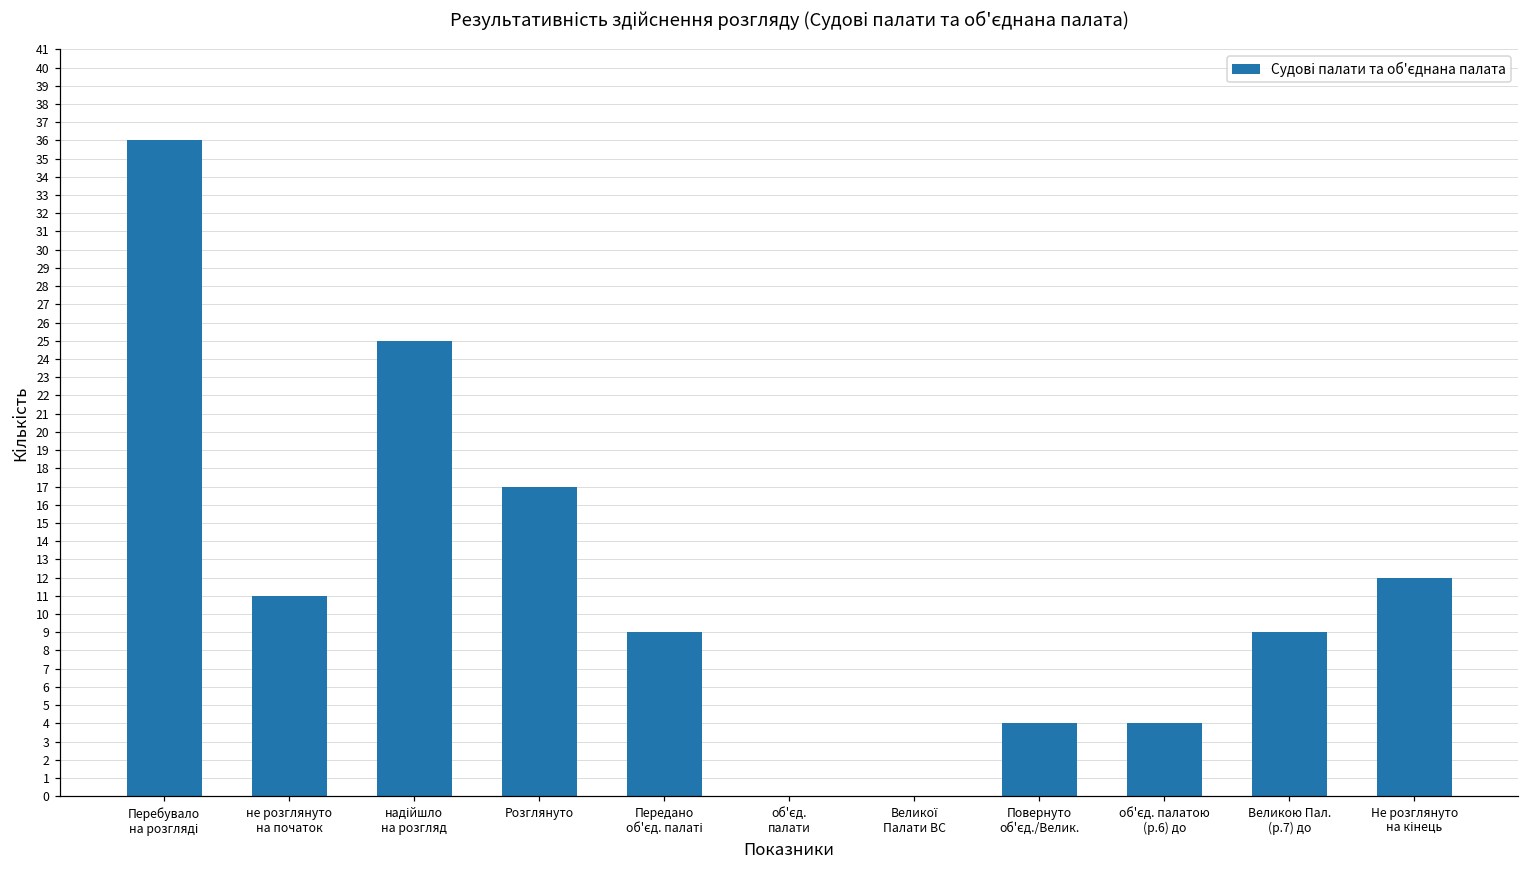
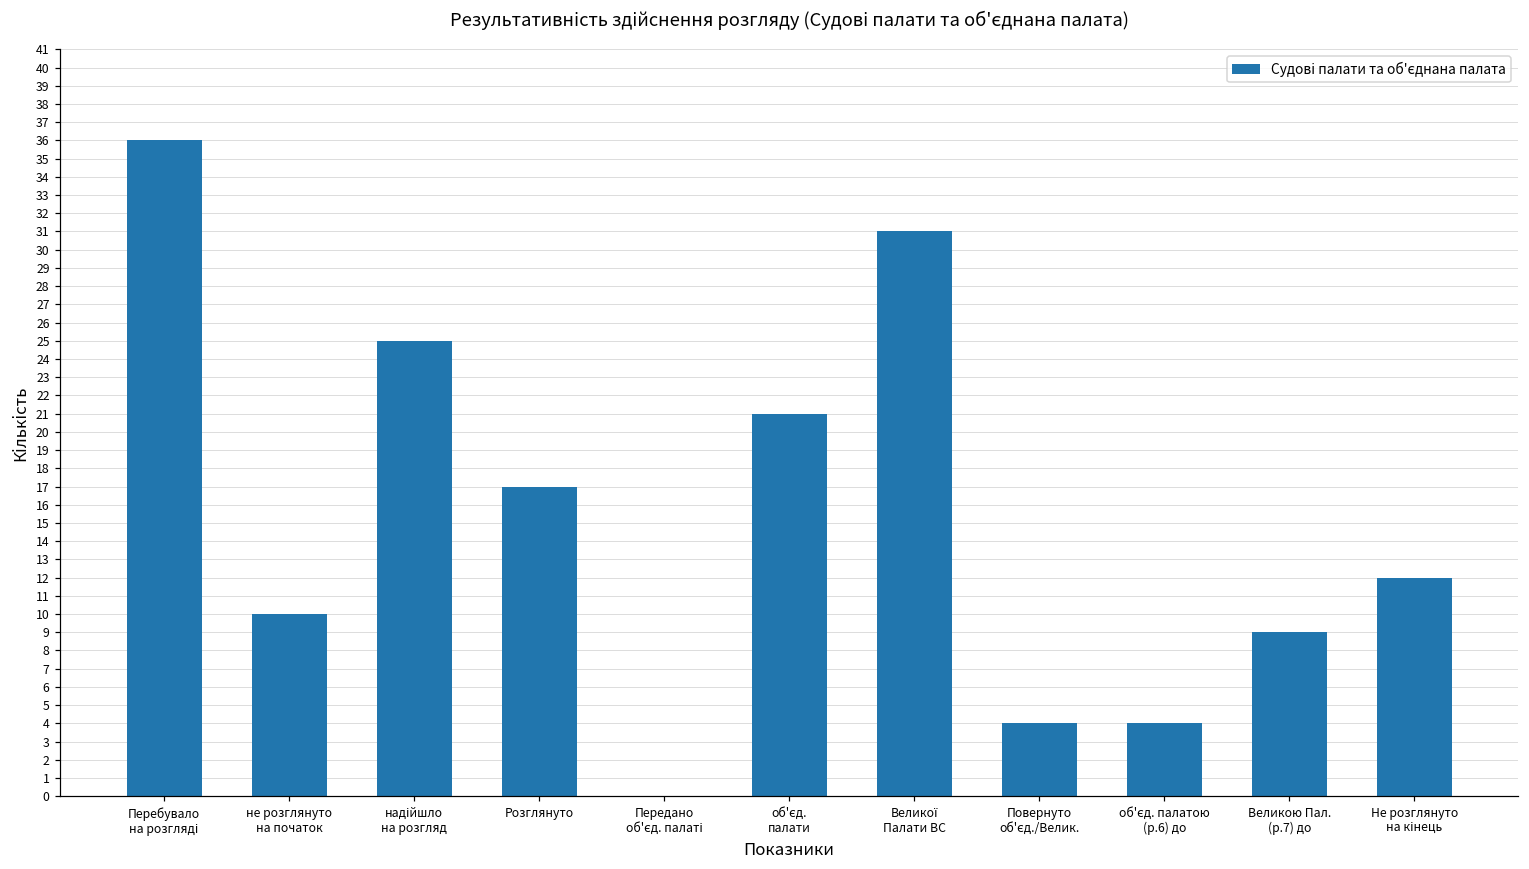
  {
    "Перебувало на розгляді": 36,
-   "не розглянуто на початок": 11,
+   "не розглянуто на початок": 10,
    "надійшло на розгляд": 25,
    "Розглянуто": 17,
-   "Передано об'єд. палаті": 9,
-   "об'єд. палати": 0,
-   "Великої Палати ВС": 0,
+   "Передано об'єд. палаті": 0,
+   "об'єд. палати": 21,
+   "Великої Палати ВС": 31,
    "Повернуто об'єд./Велик.": 4,
    "об'єд. палатою (р.6) до": 4,
    "Великою Пал. (р.7) до": 9,
    "Не розглянуто на кінець": 12
  }
